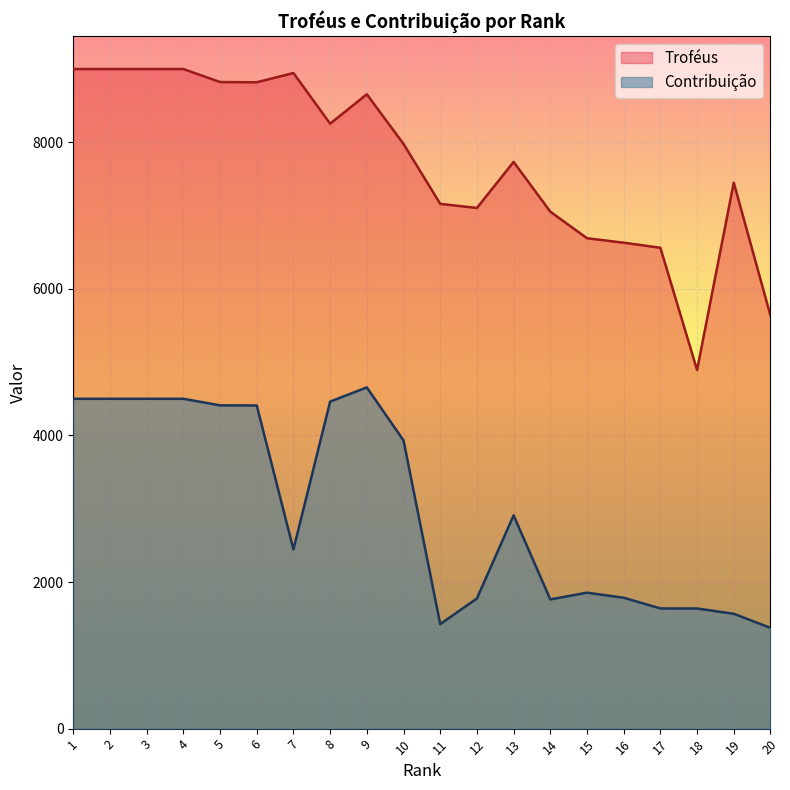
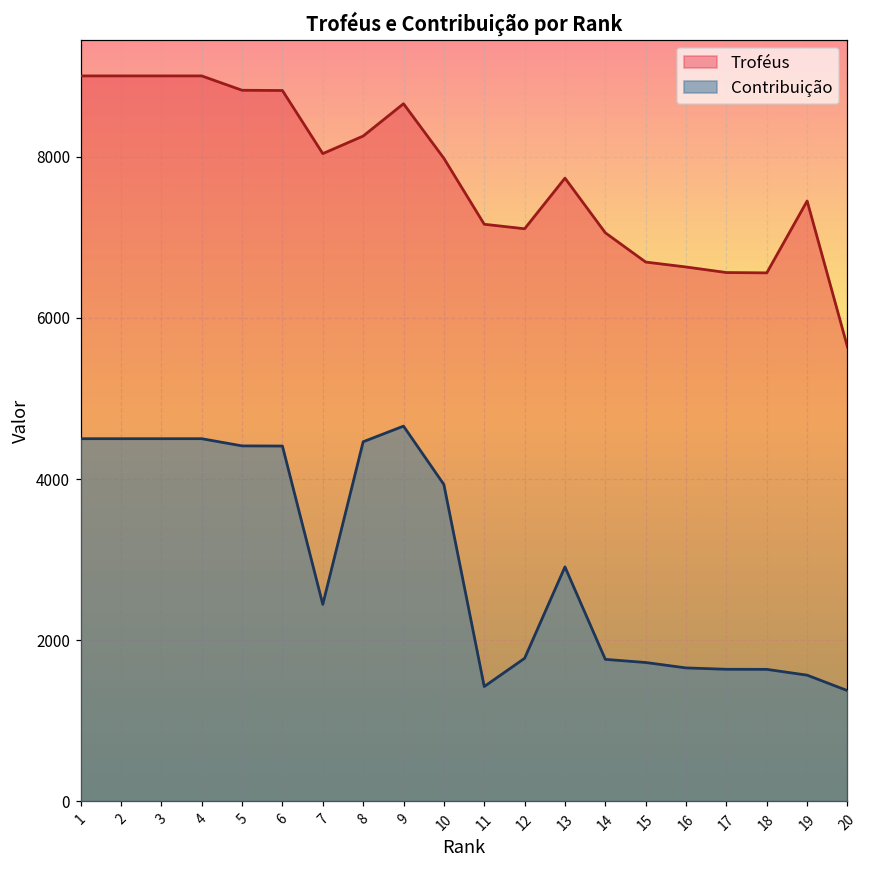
  {
    "Troféus": {
      "1": 9000,
      "2": 9000,
      "3": 9000,
      "4": 9000,
      "5": 8800,
      "6": 8800,
-     "7": 8900,
+     "7": 8000,
      "8": 8300,
      "9": 8700,
      "10": 8000,
      "11": 7200,
      "12": 7100,
      "13": 7700,
      "14": 7100,
      "15": 6700,
      "16": 6600,
      "17": 6600,
-     "18": 4900,
+     "18": 6600,
      "19": 7400,
      "20": 5600
    },
    "Contribuição": {
      "1": 4500,
      "2": 4500,
      "3": 4500,
      "4": 4500,
      "5": 4400,
      "6": 4400,
      "7": 2400,
      "8": 4500,
      "9": 4700,
      "10": 3900,
      "11": 1400,
      "12": 1800,
      "13": 2900,
      "14": 1800,
-     "15": 1900,
-     "16": 1800,
+     "15": 1700,
+     "16": 1700,
      "17": 1600,
      "18": 1600,
      "19": 1600,
      "20": 1400
    }
  }
